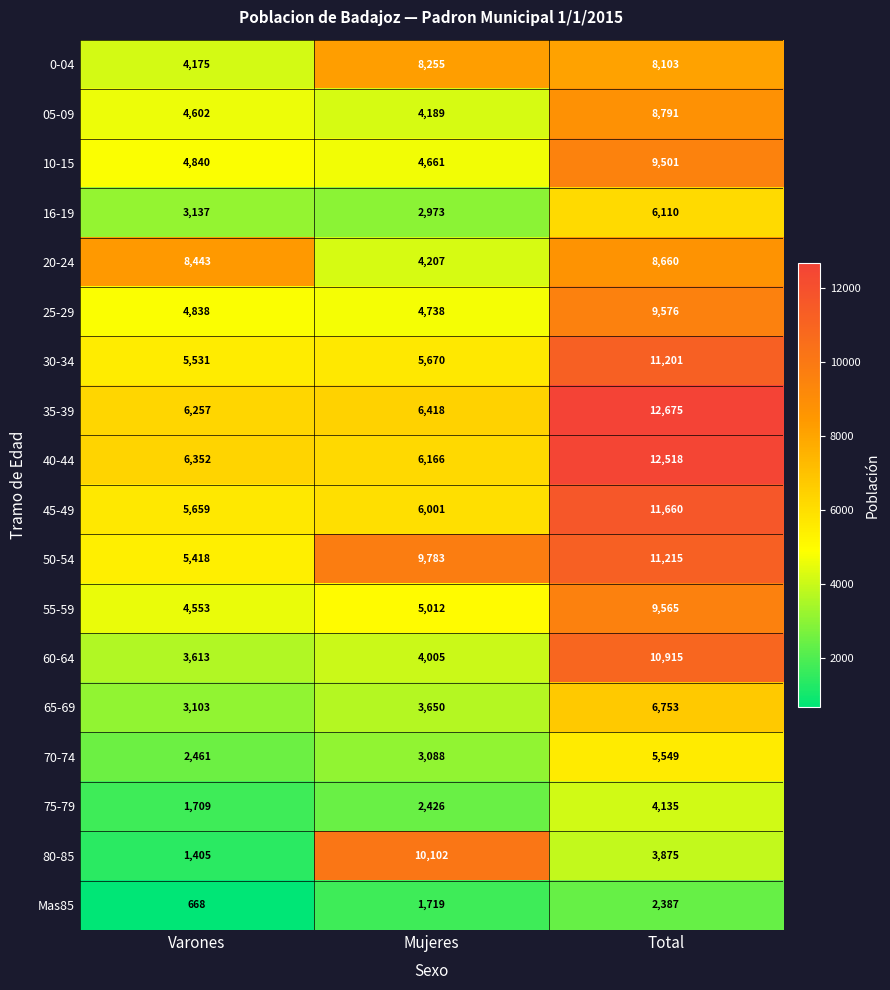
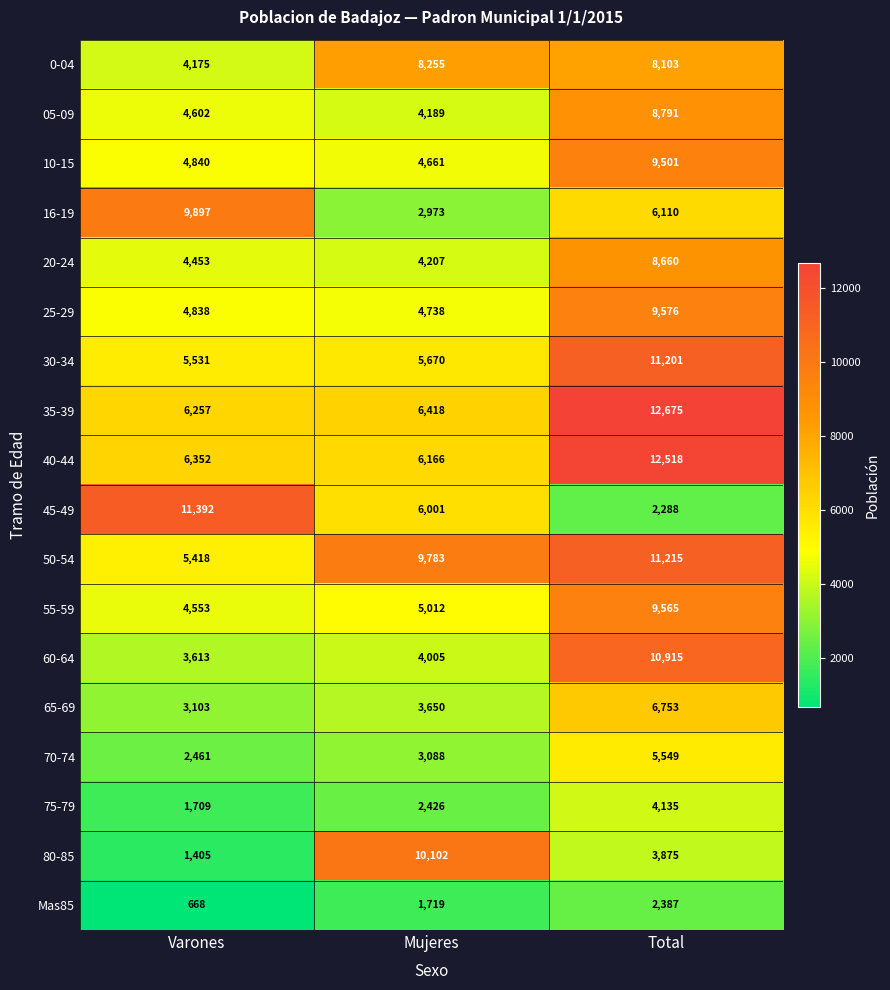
  {
    "0-04": {
      "Varones": "4,175",
      "Mujeres": "8,255",
      "Total": "8,103"
    },
    "05-09": {
      "Varones": "4,602",
      "Mujeres": "4,189",
      "Total": "8,791"
    },
    "10-15": {
      "Varones": "4,840",
      "Mujeres": "4,661",
      "Total": "9,501"
    },
    "16-19": {
-     "Varones": "3,137",
+     "Varones": "9,897",
      "Mujeres": "2,973",
      "Total": "6,110"
    },
    "20-24": {
-     "Varones": "8,443",
+     "Varones": "4,453",
      "Mujeres": "4,207",
      "Total": "8,660"
    },
    "25-29": {
      "Varones": "4,838",
      "Mujeres": "4,738",
      "Total": "9,576"
    },
    "30-34": {
      "Varones": "5,531",
      "Mujeres": "5,670",
      "Total": "11,201"
    },
    "35-39": {
      "Varones": "6,257",
      "Mujeres": "6,418",
      "Total": "12,675"
    },
    "40-44": {
      "Varones": "6,352",
      "Mujeres": "6,166",
      "Total": "12,518"
    },
    "45-49": {
-     "Varones": "5,659",
+     "Varones": "11,392",
      "Mujeres": "6,001",
-     "Total": "11,660"
+     "Total": "2,288"
    },
    "50-54": {
      "Varones": "5,418",
      "Mujeres": "9,783",
      "Total": "11,215"
    },
    "55-59": {
      "Varones": "4,553",
      "Mujeres": "5,012",
      "Total": "9,565"
    },
    "60-64": {
      "Varones": "3,613",
      "Mujeres": "4,005",
      "Total": "10,915"
    },
    "65-69": {
      "Varones": "3,103",
      "Mujeres": "3,650",
      "Total": "6,753"
    },
    "70-74": {
      "Varones": "2,461",
      "Mujeres": "3,088",
      "Total": "5,549"
    },
    "75-79": {
      "Varones": "1,709",
      "Mujeres": "2,426",
      "Total": "4,135"
    },
    "80-85": {
      "Varones": "1,405",
      "Mujeres": "10,102",
      "Total": "3,875"
    },
    "Mas85": {
      "Varones": "668",
      "Mujeres": "1,719",
      "Total": "2,387"
    }
  }
